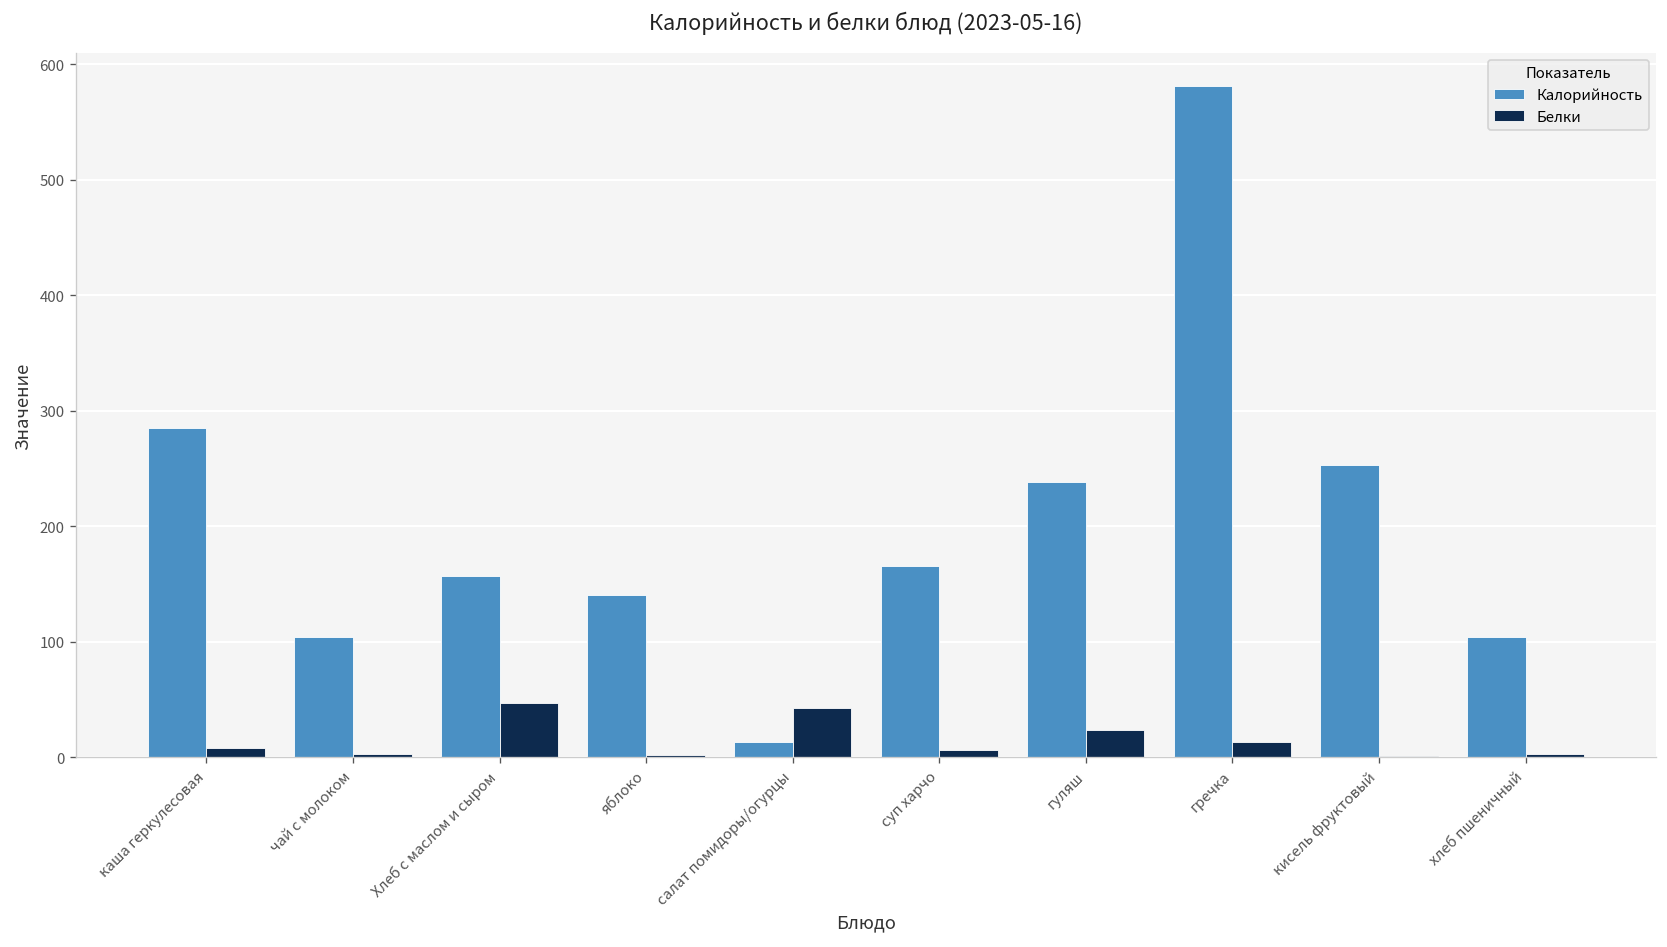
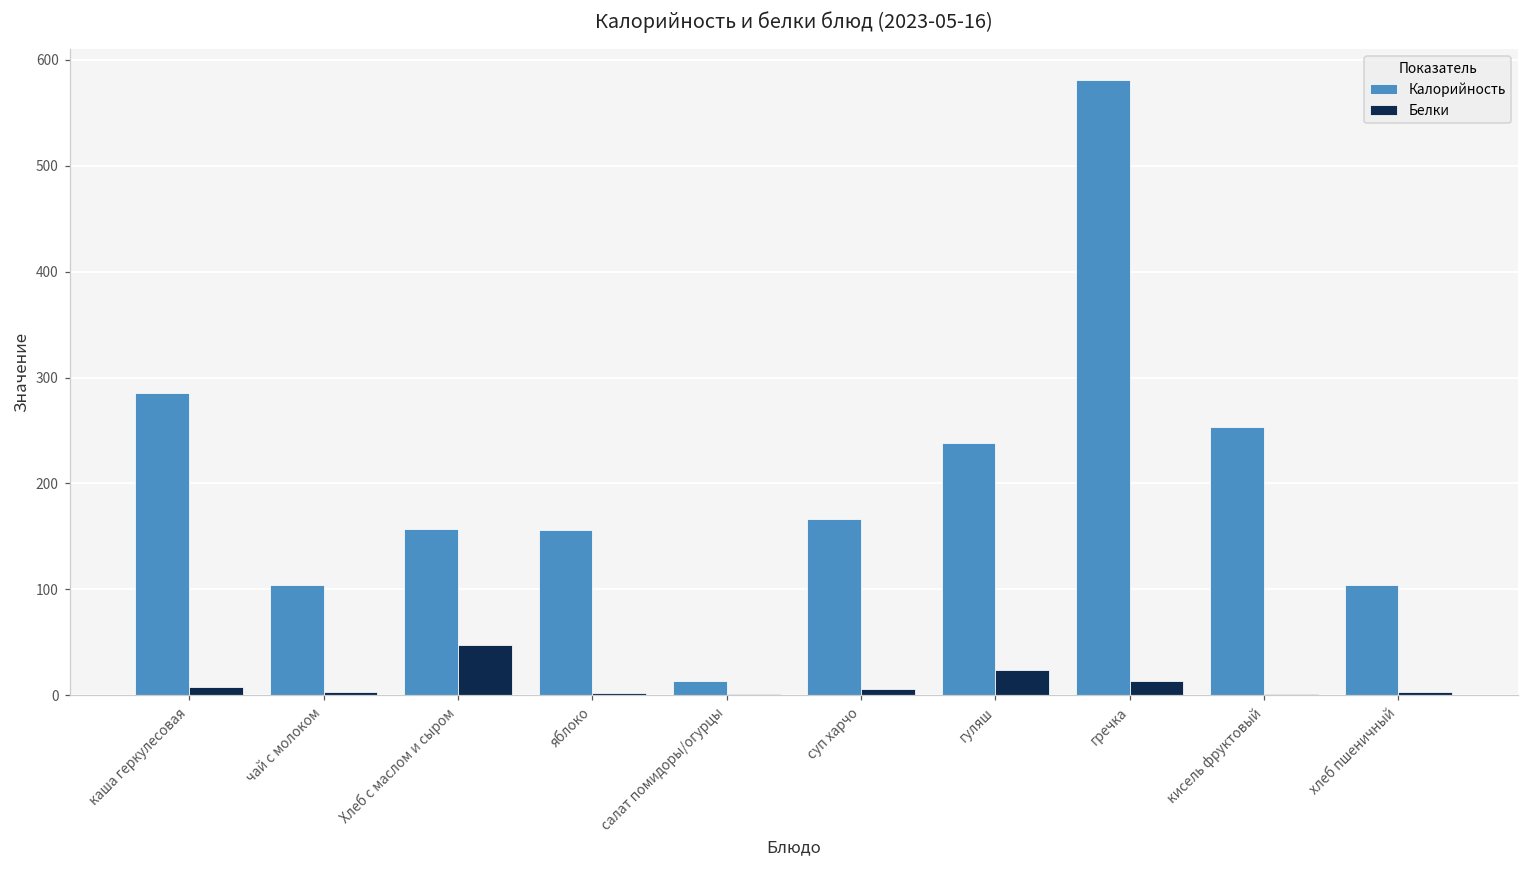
  {
    "Калорийность": {
      "каша геркулесовая": 290,
      "чай с молоком": 100,
      "Хлеб с маслом и сыром": 160,
-     "яблоко": 140,
+     "яблоко": 160,
      "салат помидоры/огурцы": 10,
      "суп харчо": 170,
      "гуляш": 240,
      "гречка": 580,
      "кисель фруктовый": 250,
      "хлеб пшеничный": 100
    },
    "Белки": {
      "каша геркулесовая": 10,
      "чай с молоком": 0,
      "Хлеб с маслом и сыром": 50,
-     "салат помидоры/огурцы": 40,
+     "салат помидоры/огурцы": 0,
      "суп харчо": 10,
      "гуляш": 20,
      "гречка": 10,
      "хлеб пшеничный": 0
    }
  }
